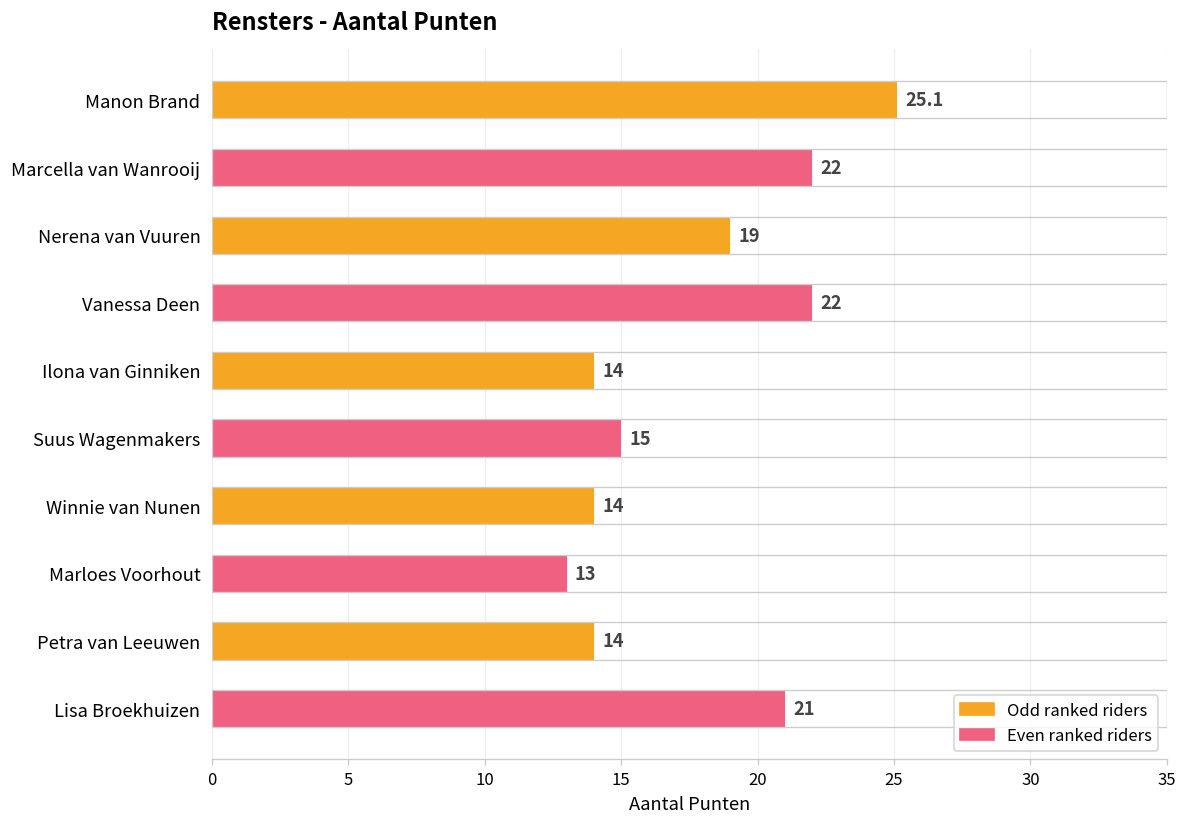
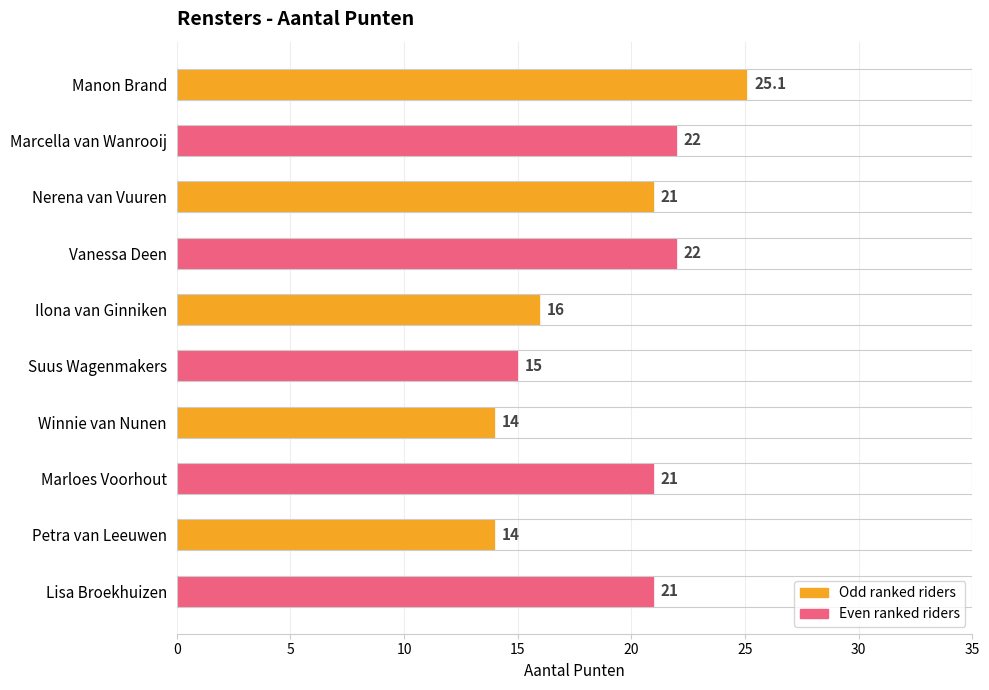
  {
    "Manon Brand": 25.1,
    "Marcella van Wanrooij": 22,
-   "Nerena van Vuuren": 19,
+   "Nerena van Vuuren": 21,
    "Vanessa Deen": 22,
-   "Ilona van Ginniken": 14,
+   "Ilona van Ginniken": 16,
    "Suus Wagenmakers": 15,
    "Winnie van Nunen": 14,
-   "Marloes Voorhout": 13,
+   "Marloes Voorhout": 21,
    "Petra van Leeuwen": 14,
    "Lisa Broekhuizen": 21
  }
